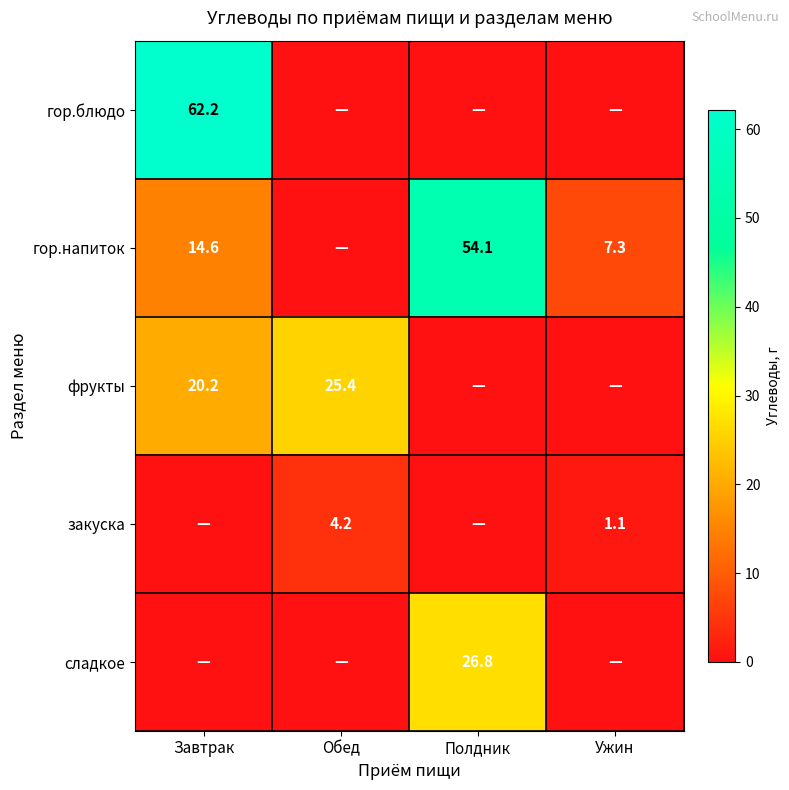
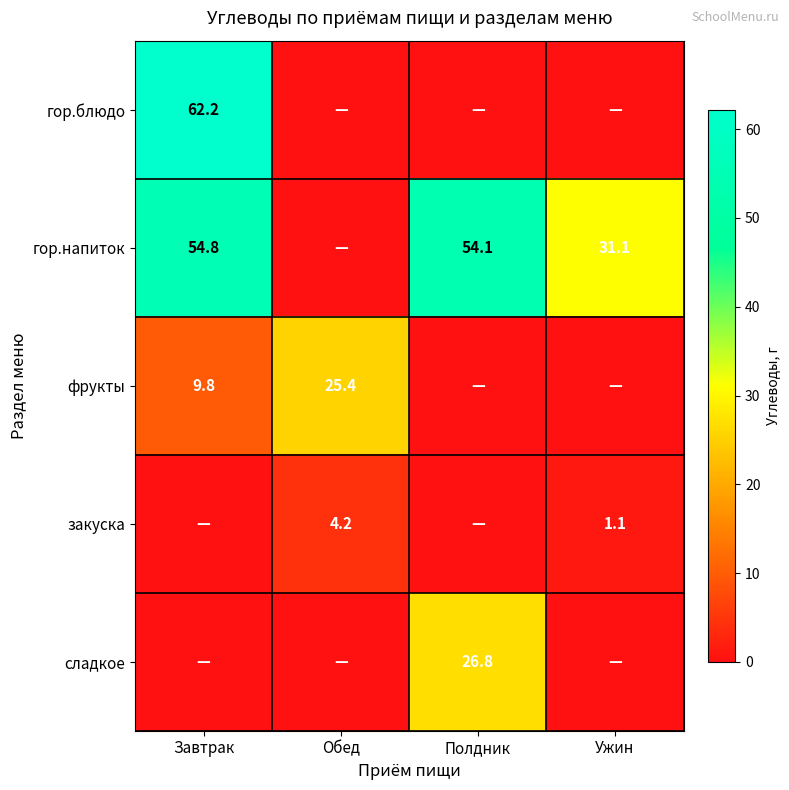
  {
    "гор.блюдо": {
      "Завтрак": 62.2
    },
    "гор.напиток": {
-     "Завтрак": 14.6,
+     "Завтрак": 54.8,
      "Полдник": 54.1,
-     "Ужин": 7.3
+     "Ужин": 31.1
    },
    "фрукты": {
-     "Завтрак": 20.2,
+     "Завтрак": 9.8,
      "Обед": 25.4
    },
    "закуска": {
      "Обед": 4.2,
      "Ужин": 1.1
    },
    "сладкое": {
      "Полдник": 26.8
    }
  }
